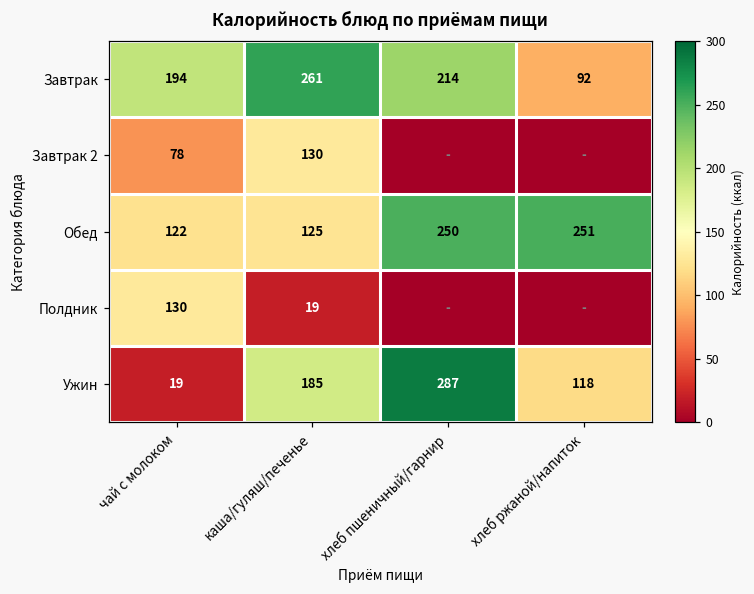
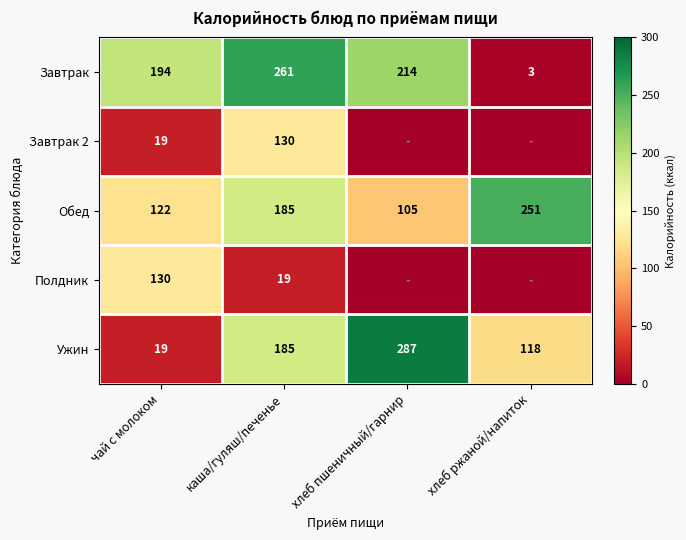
  {
    "Завтрак": {
      "чай с молоком": 194,
      "каша/гуляш/печенье": 261,
      "хлеб пшеничный/гарнир": 214,
-     "хлеб ржаной/напиток": 92
+     "хлеб ржаной/напиток": 3
    },
    "Завтрак 2": {
-     "чай с молоком": 78,
+     "чай с молоком": 19,
      "каша/гуляш/печенье": 130
    },
    "Обед": {
      "чай с молоком": 122,
-     "каша/гуляш/печенье": 125,
-     "хлеб пшеничный/гарнир": 250,
+     "каша/гуляш/печенье": 185,
+     "хлеб пшеничный/гарнир": 105,
      "хлеб ржаной/напиток": 251
    },
    "Полдник": {
      "чай с молоком": 130,
      "каша/гуляш/печенье": 19
    },
    "Ужин": {
      "чай с молоком": 19,
      "каша/гуляш/печенье": 185,
      "хлеб пшеничный/гарнир": 287,
      "хлеб ржаной/напиток": 118
    }
  }
